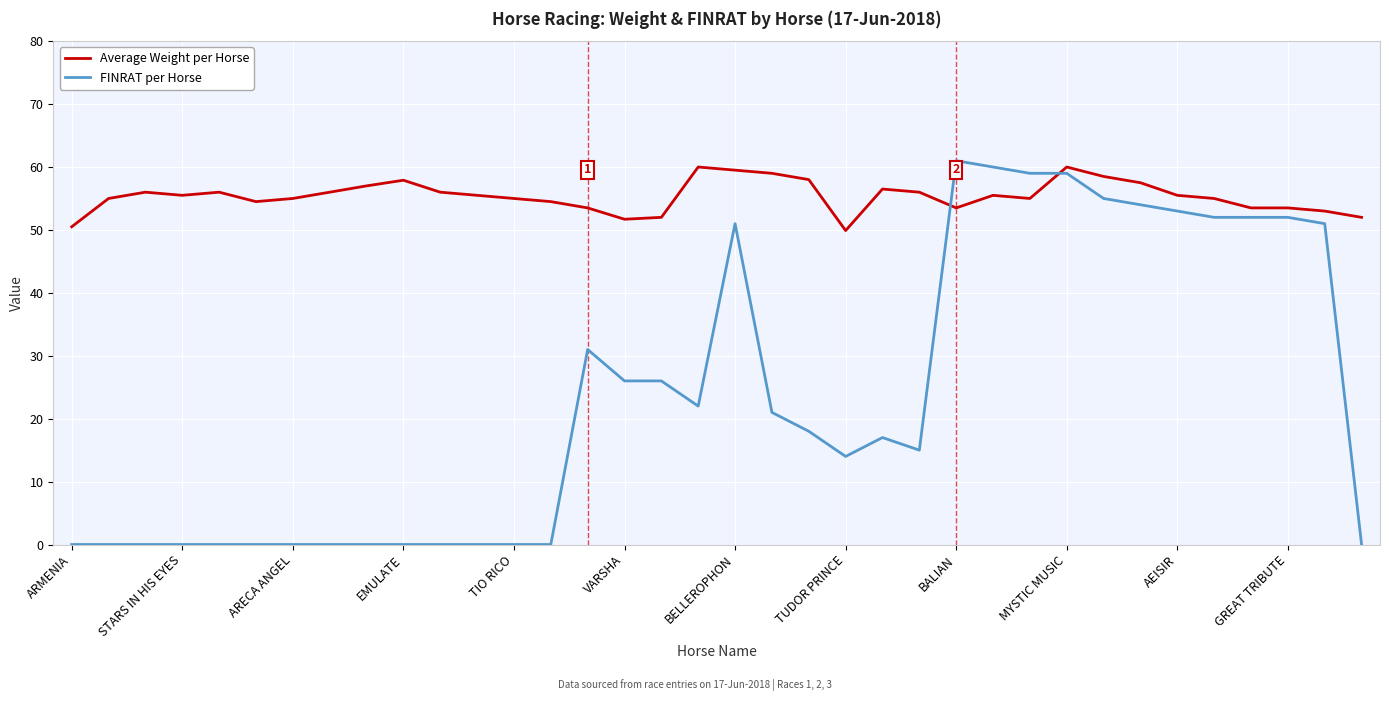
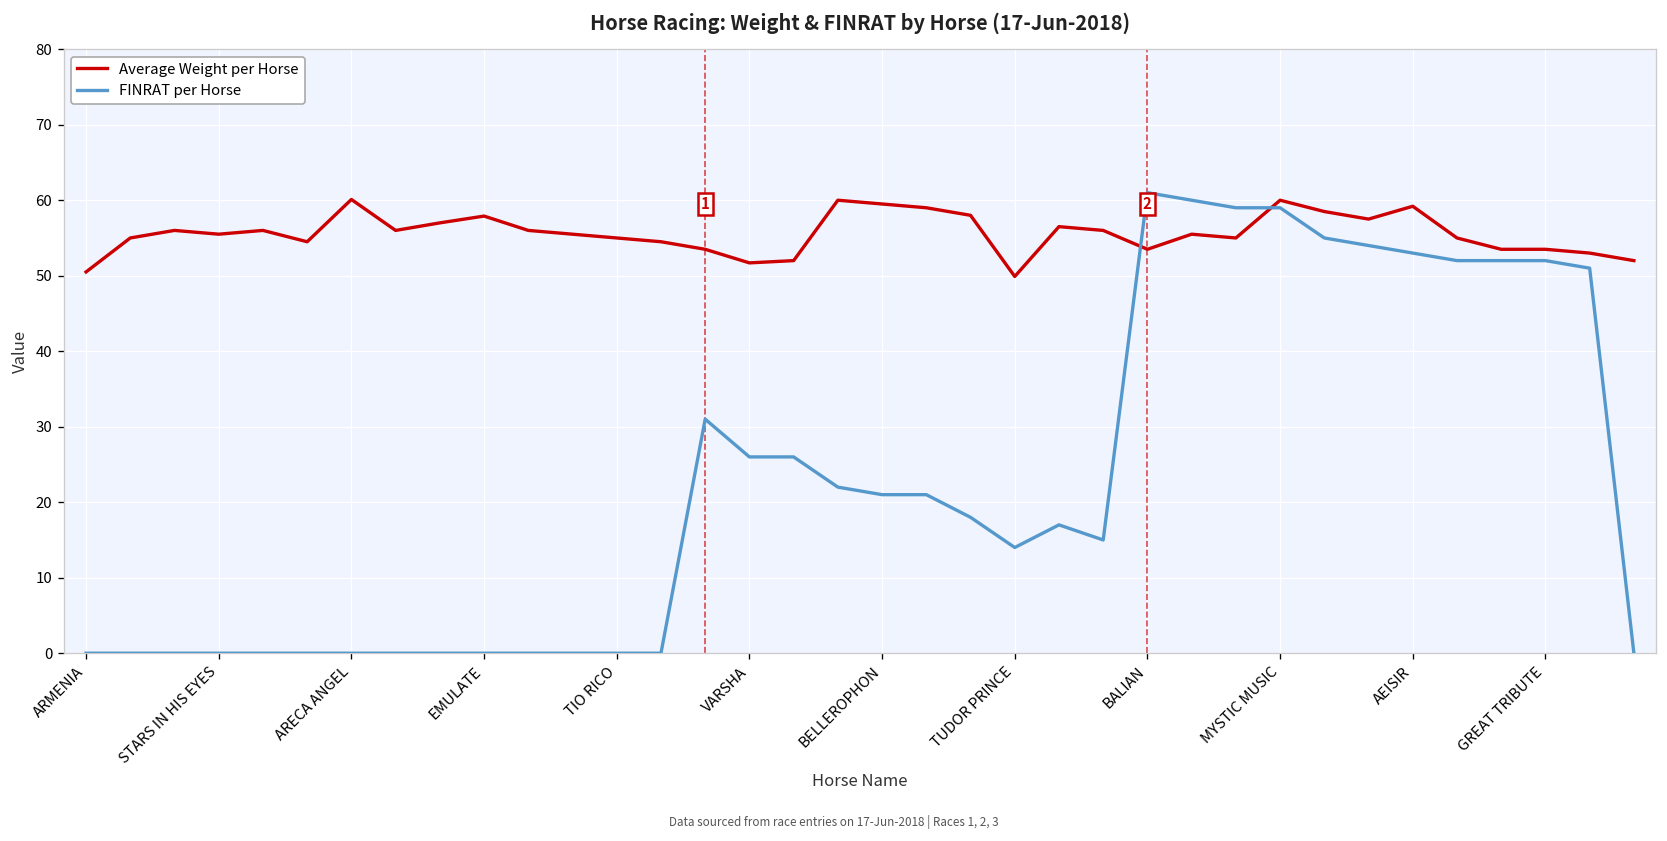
  {
    "Average Weight per Horse": {
      "ARMENIA": 51,
      "STARS IN HIS EYES": 56,
-     "ARECA ANGEL": 55,
+     "ARECA ANGEL": 60,
      "EMULATE": 58,
      "TIO RICO": 55,
      "VARSHA": 52,
      "BELLEROPHON": 60,
      "TUDOR PRINCE": 50,
      "BALIAN": 54,
      "MYSTIC MUSIC": 60,
-     "AEISIR": 56,
+     "AEISIR": 59,
      "GREAT TRIBUTE": 54
    },
    "FINRAT per Horse": {
      "ARMENIA": 0,
      "STARS IN HIS EYES": 0,
      "ARECA ANGEL": 0,
      "EMULATE": 0,
      "TIO RICO": 0,
      "VARSHA": 26,
-     "BELLEROPHON": 51,
+     "BELLEROPHON": 21,
      "TUDOR PRINCE": 14,
      "MYSTIC MUSIC": 59,
      "AEISIR": 53,
      "GREAT TRIBUTE": 52
    }
  }
